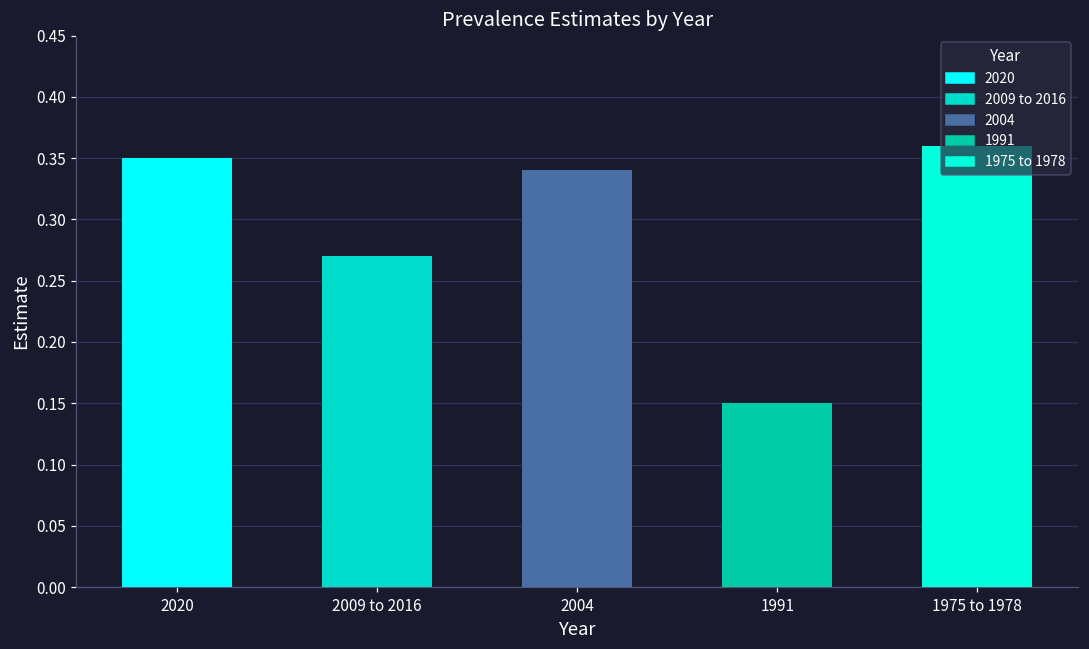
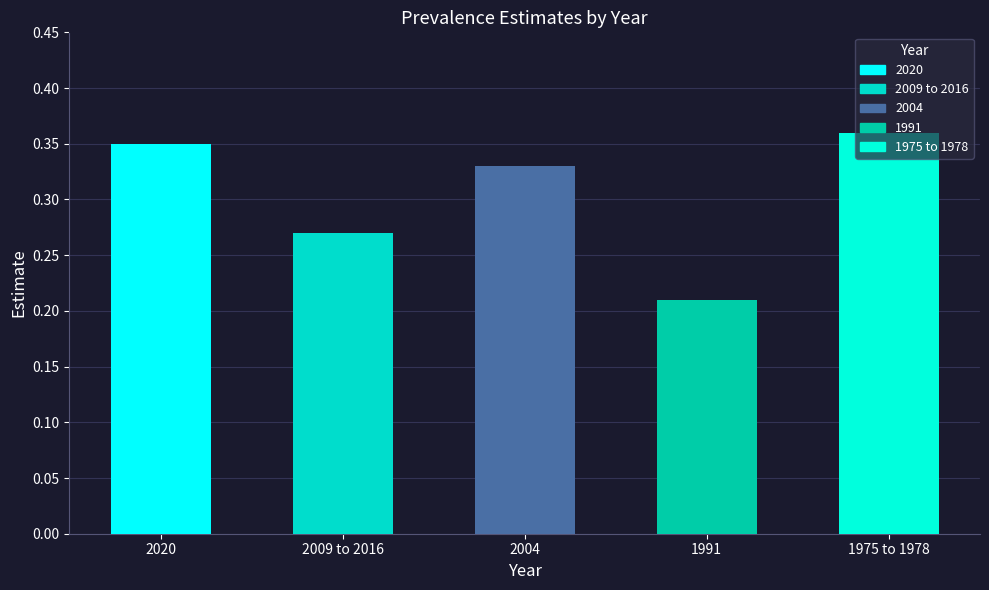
  {
    "2020": 0.35,
    "2009 to 2016": 0.27,
-   "2004": 0.34,
-   "1991": 0.15
+   "2004": 0.33,
+   "1991": 0.21
  }
